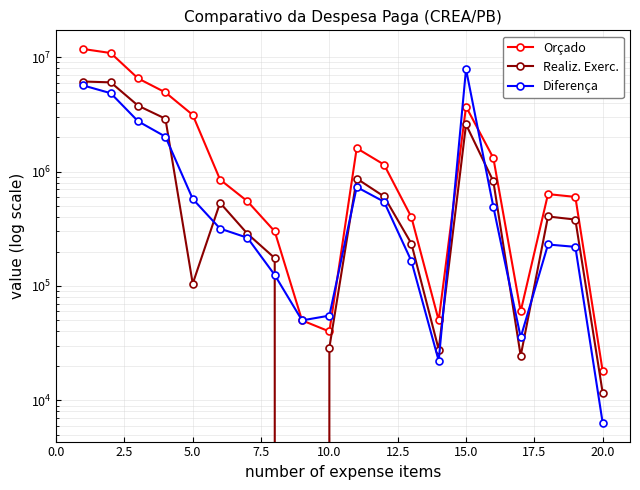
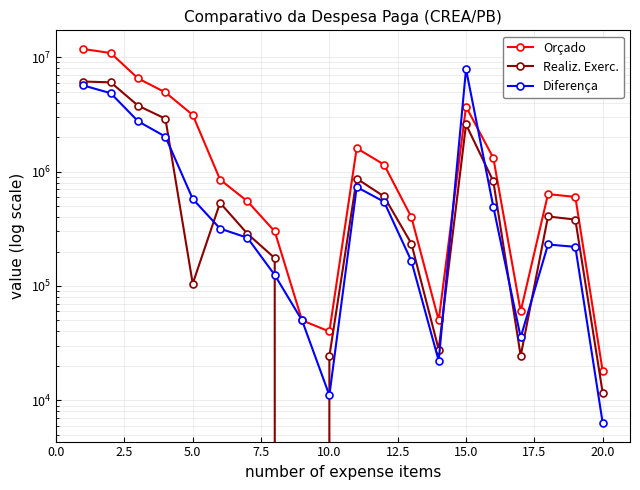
  {
    "Orçado": {
      "5.0": 3100000,
      "10.0": 40000,
      "15.0": 3700000,
      "20.0": 18000
    },
    "Realiz. Exerc.": {
      "5.0": 100000,
-     "10.0": 29000,
+     "10.0": 24000,
      "15.0": 2600000,
      "20.0": 12000
    },
    "Diferença": {
      "5.0": 600000,
-     "10.0": 60000,
+     "10.0": 11000,
      "15.0": 8000000,
      "20.0": 6000
    }
  }
